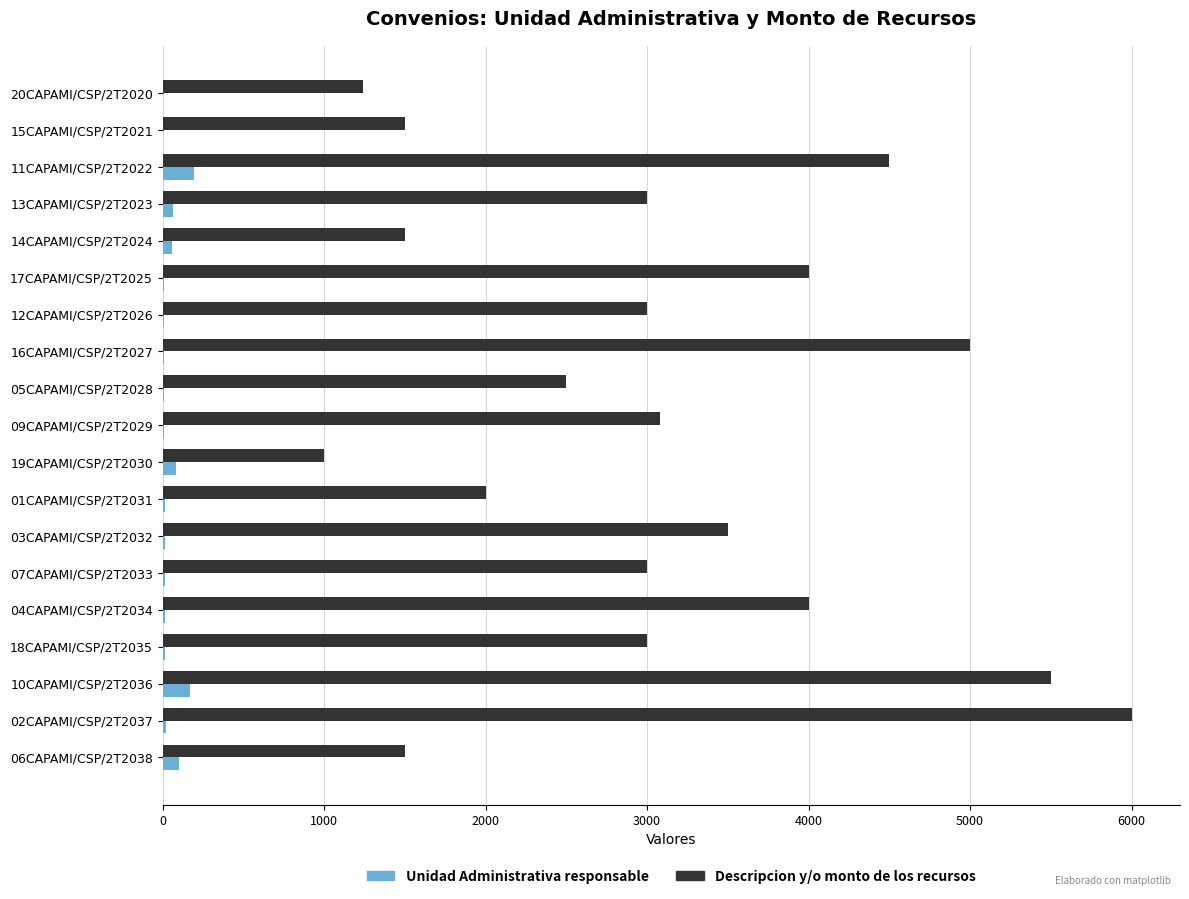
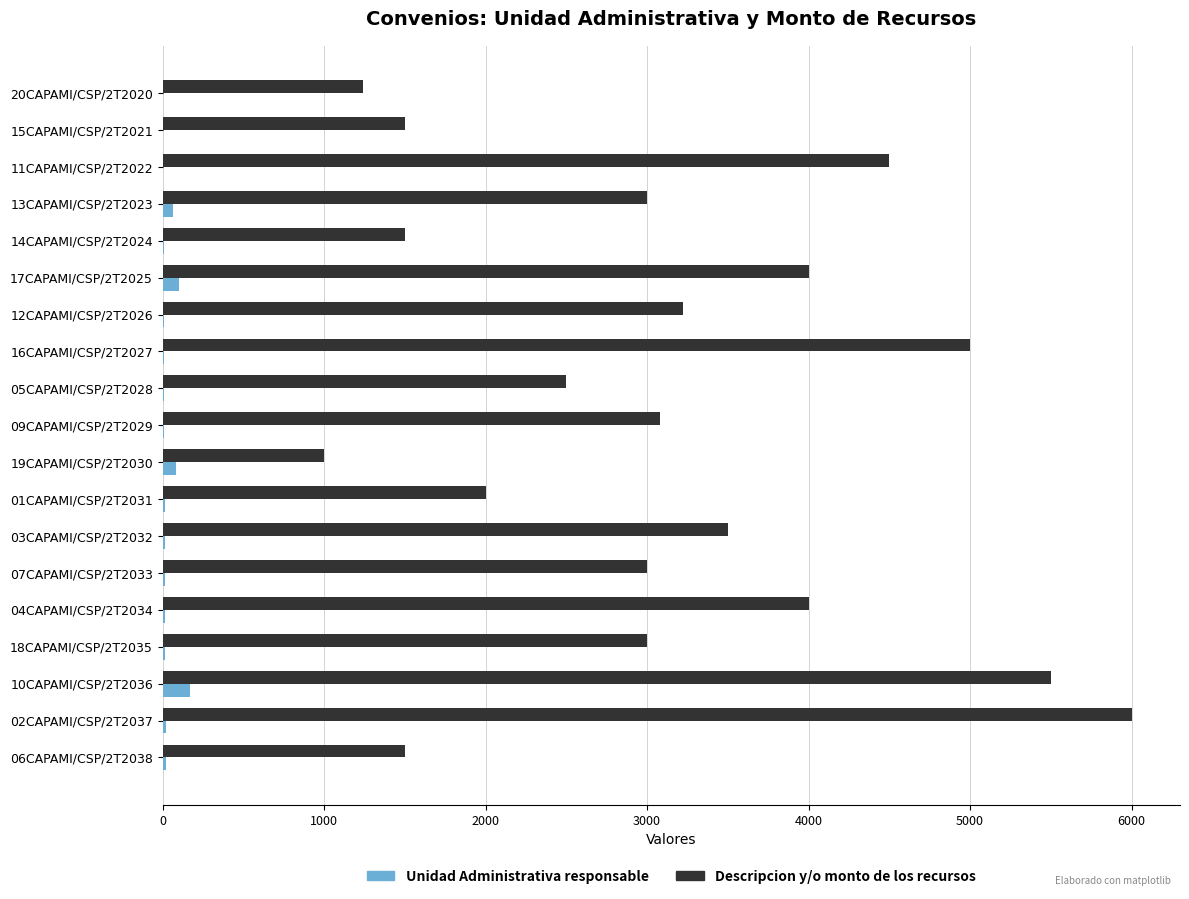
  {
    "Unidad Administrativa responsable": {
-     "11CAPAMI/CSP/2T2022": 190,
+     "11CAPAMI/CSP/2T2022": 0,
      "13CAPAMI/CSP/2T2023": 70,
-     "14CAPAMI/CSP/2T2024": 60,
-     "17CAPAMI/CSP/2T2025": 10,
+     "14CAPAMI/CSP/2T2024": 10,
+     "17CAPAMI/CSP/2T2025": 100,
      "19CAPAMI/CSP/2T2030": 80,
      "04CAPAMI/CSP/2T2034": 20,
      "18CAPAMI/CSP/2T2035": 20,
      "10CAPAMI/CSP/2T2036": 170,
      "02CAPAMI/CSP/2T2037": 20,
-     "06CAPAMI/CSP/2T2038": 100
+     "06CAPAMI/CSP/2T2038": 20
    },
    "Descripcion y/o monto de los recursos": {
      "20CAPAMI/CSP/2T2020": 1240,
      "15CAPAMI/CSP/2T2021": 1500,
      "11CAPAMI/CSP/2T2022": 4500,
      "13CAPAMI/CSP/2T2023": 3000,
      "14CAPAMI/CSP/2T2024": 1500,
      "17CAPAMI/CSP/2T2025": 4000,
-     "12CAPAMI/CSP/2T2026": 3000,
+     "12CAPAMI/CSP/2T2026": 3220,
      "16CAPAMI/CSP/2T2027": 5000,
      "05CAPAMI/CSP/2T2028": 2500,
      "09CAPAMI/CSP/2T2029": 3080,
      "19CAPAMI/CSP/2T2030": 1000,
      "01CAPAMI/CSP/2T2031": 2000,
      "03CAPAMI/CSP/2T2032": 3500,
      "07CAPAMI/CSP/2T2033": 3000,
      "04CAPAMI/CSP/2T2034": 4000,
      "18CAPAMI/CSP/2T2035": 3000,
      "10CAPAMI/CSP/2T2036": 5500,
      "02CAPAMI/CSP/2T2037": 6000,
      "06CAPAMI/CSP/2T2038": 1500
    }
  }
